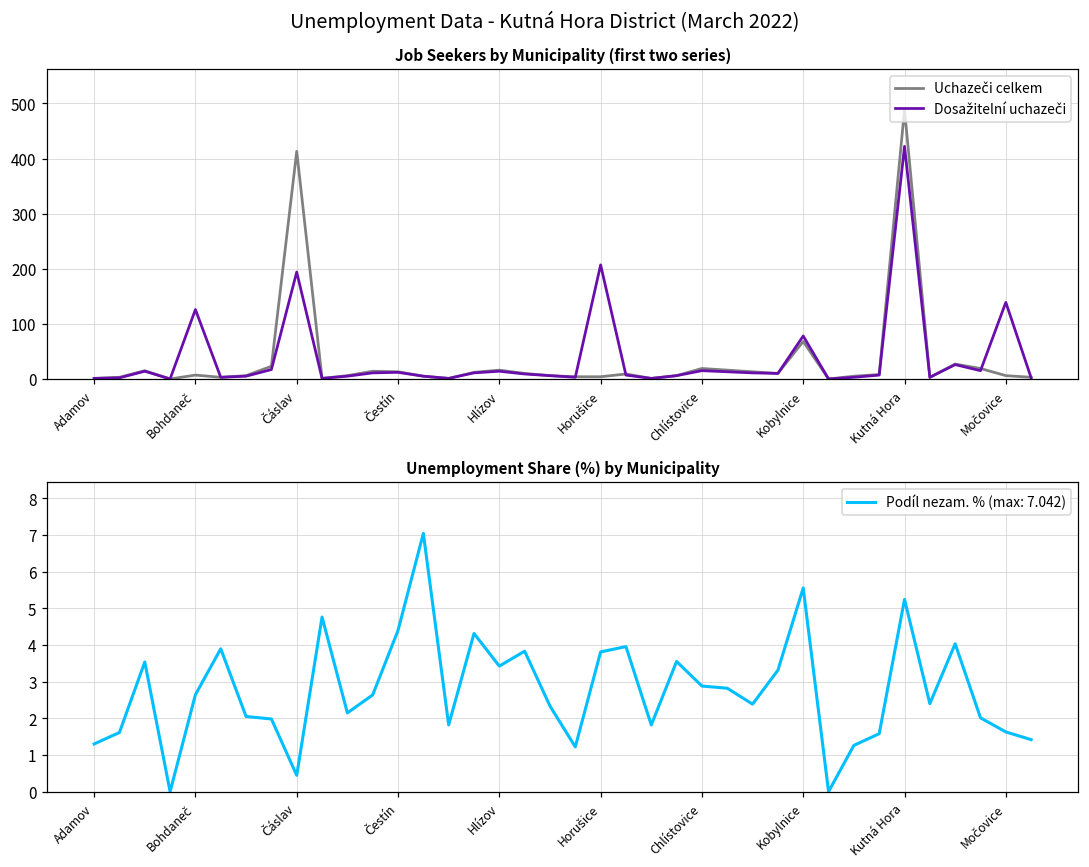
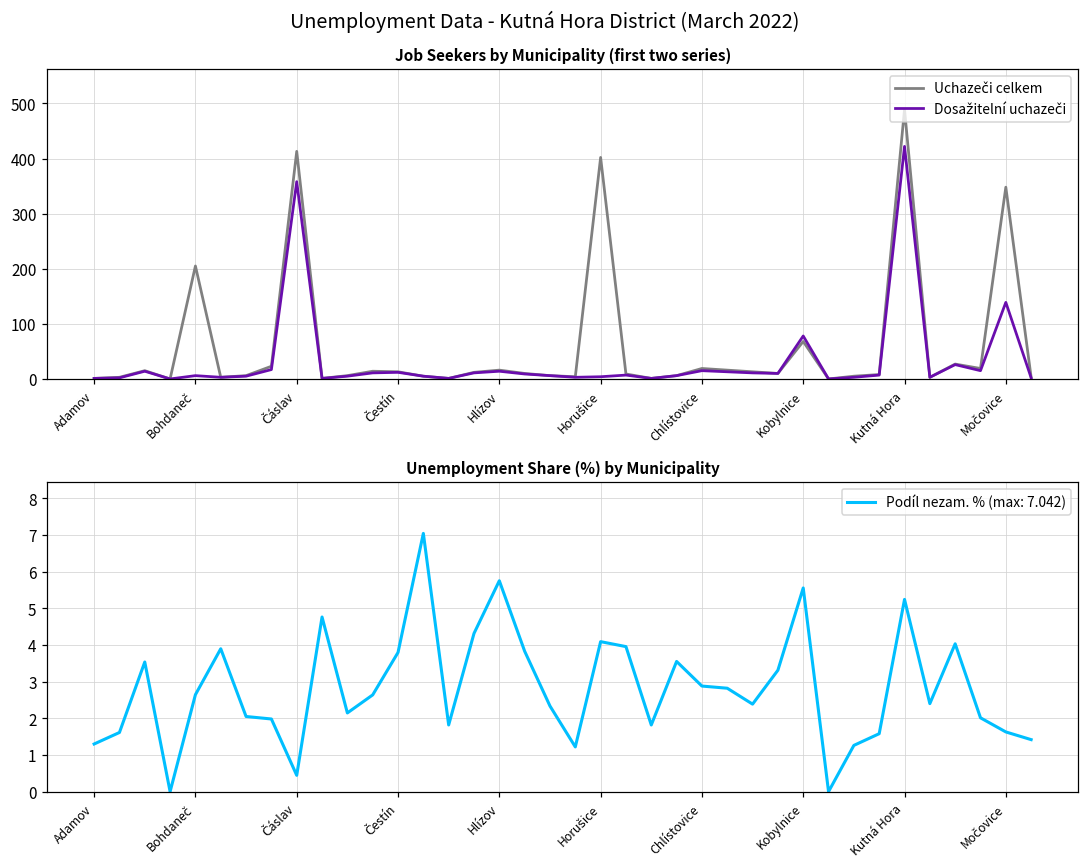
  {
    "Job Seekers by Municipality (first two series)": {
      "Uchazeči celkem": {
-       "Bohdaneč": 10,
+       "Bohdaneč": 210,
        "Čáslav": 410,
-       "Horušice": 0,
+       "Horušice": 400,
        "Kobylnice": 70,
-       "Močovice": 10
+       "Močovice": 350
      },
      "Dosažitelní uchazeči": {
-       "Bohdaneč": 130,
-       "Čáslav": 190,
-       "Horušice": 210,
+       "Bohdaneč": 10,
+       "Čáslav": 360,
+       "Horušice": 0,
        "Kobylnice": 80,
        "Kutná Hora": 420,
        "Močovice": 140
      }
    },
    "Unemployment Share (%) by Municipality": {
      "Adamov": 1.3,
      "Bohdaneč": 2.6,
      "Čáslav": 0.4,
-     "Čestín": 4.4,
-     "Hlízov": 3.4,
-     "Horušice": 3.8,
+     "Čestín": 3.8,
+     "Hlízov": 5.8,
+     "Horušice": 4.1,
      "Chlístovice": 2.9,
      "Kobylnice": 5.6,
      "Kutná Hora": 5.2,
      "Močovice": 1.6
    }
  }
